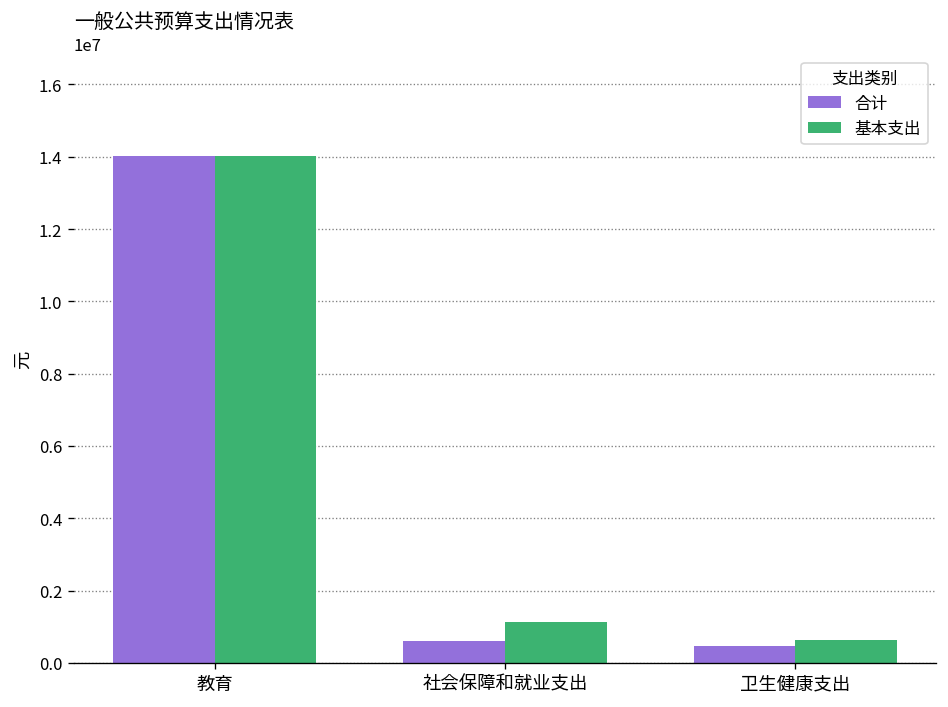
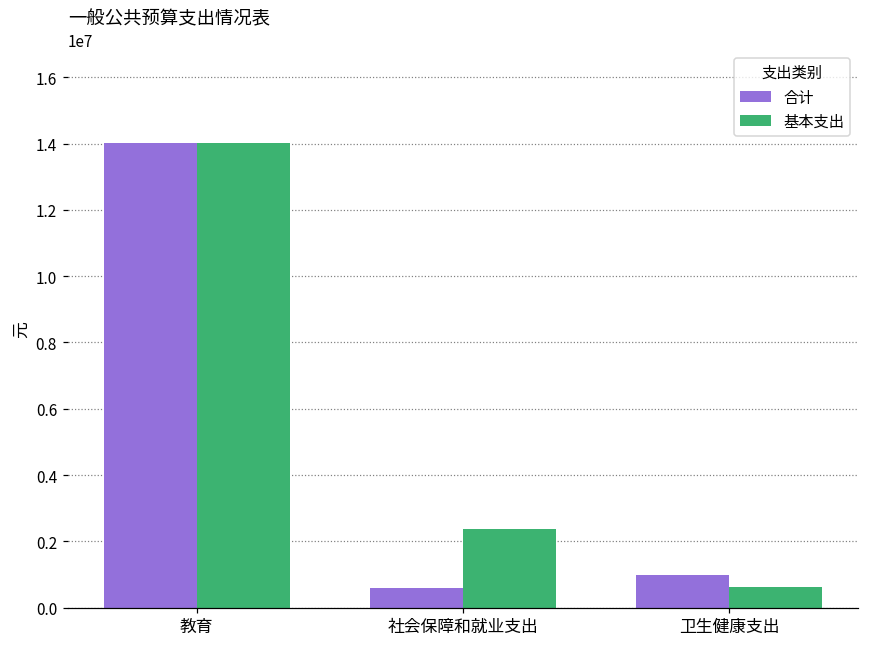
  {
    "合计": {
      "教育": 14000000,
      "社会保障和就业支出": 600000,
-     "卫生健康支出": 500000
+     "卫生健康支出": 1000000
    },
    "基本支出": {
      "教育": 14000000,
-     "社会保障和就业支出": 1100000,
+     "社会保障和就业支出": 2400000,
      "卫生健康支出": 600000
    }
  }
